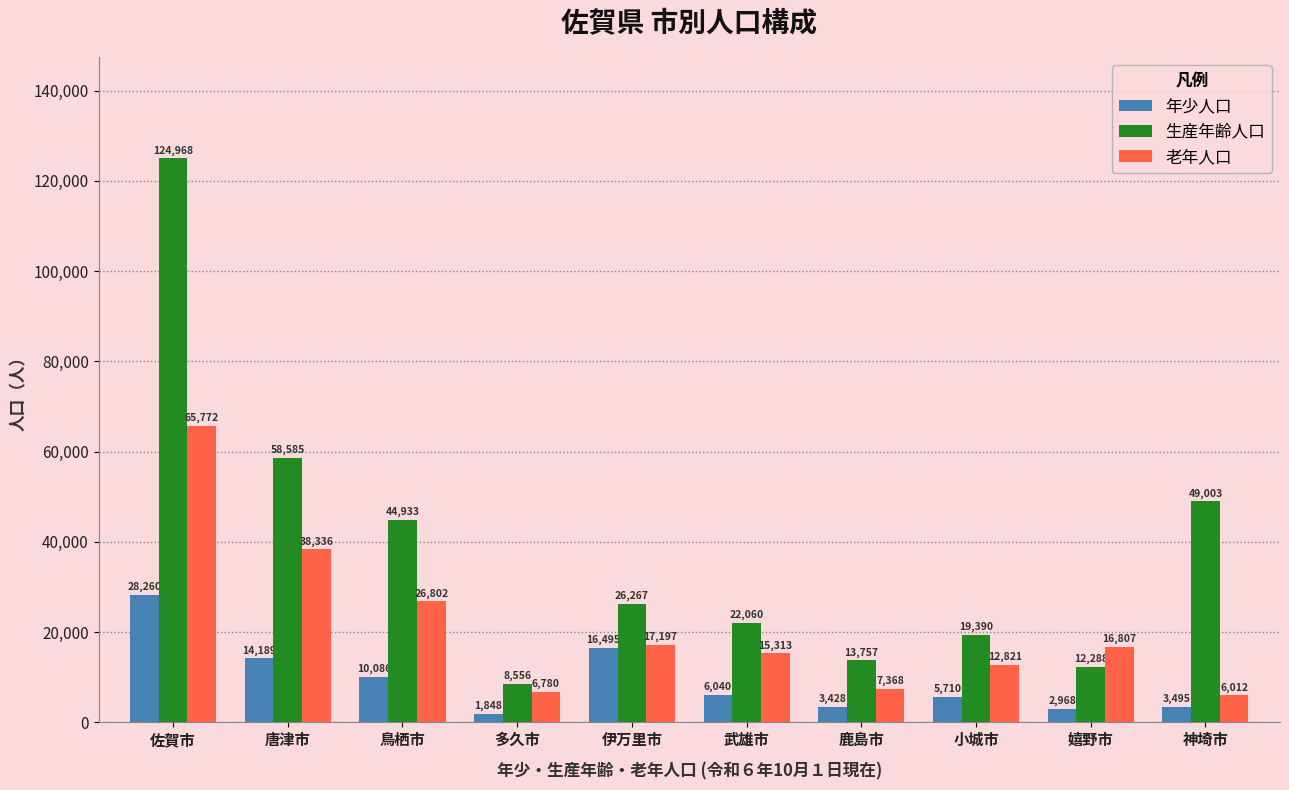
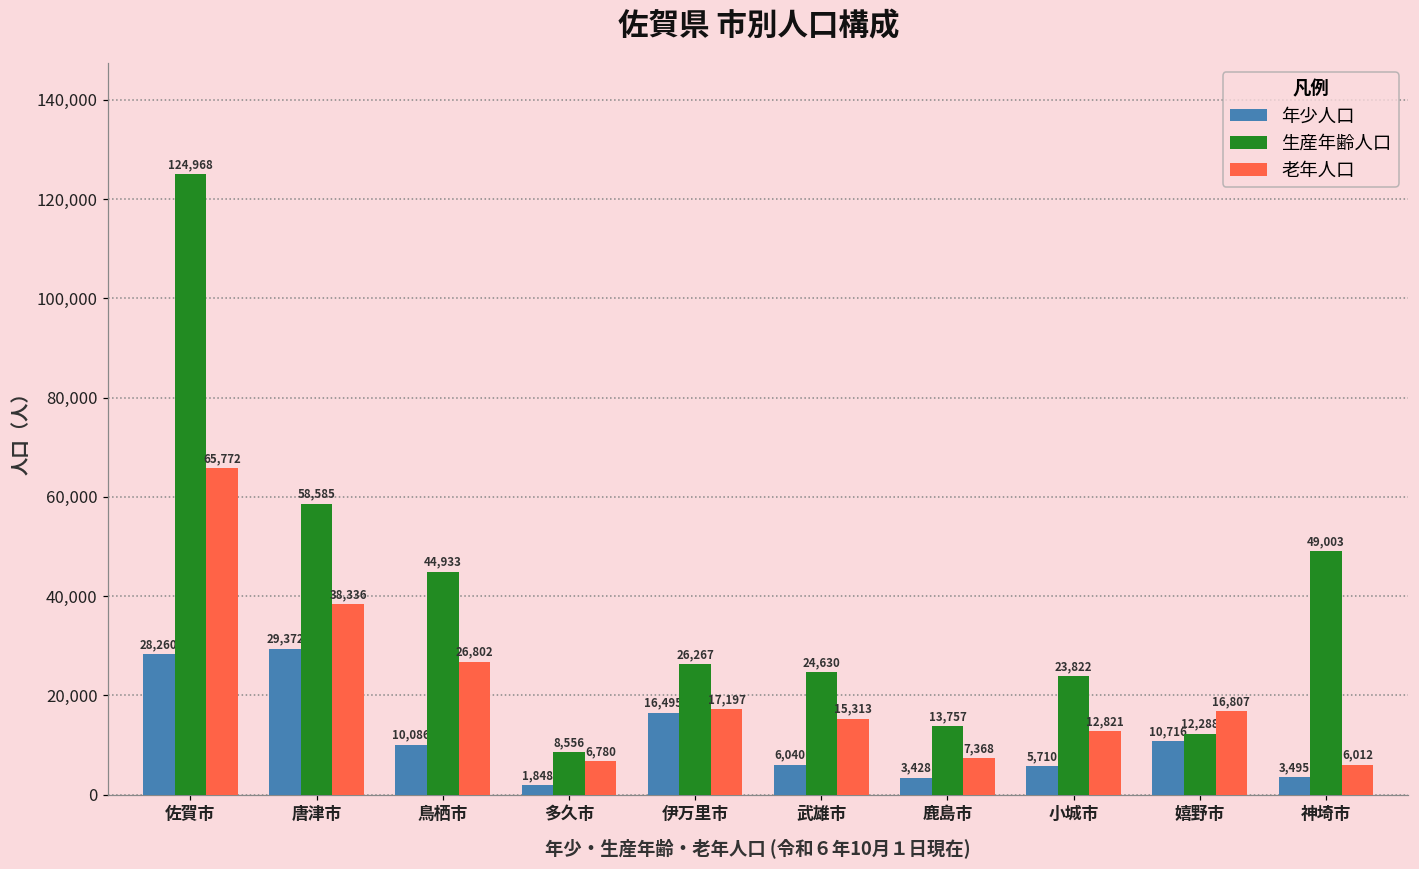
  {
    "年少人口": {
      "佐賀市": "28,260",
-     "唐津市": "14,189",
+     "唐津市": "29,372",
      "鳥栖市": "10,086",
      "多久市": "1,848",
      "伊万里市": "16,495",
      "武雄市": "6,040",
      "鹿島市": "3,428",
      "小城市": "5,710",
-     "嬉野市": "2,968",
+     "嬉野市": "10,716",
      "神埼市": "3,495"
    },
    "生産年齢人口": {
      "佐賀市": "124,968",
      "唐津市": "58,585",
      "鳥栖市": "44,933",
      "多久市": "8,556",
      "伊万里市": "26,267",
-     "武雄市": "22,060",
+     "武雄市": "24,630",
      "鹿島市": "13,757",
-     "小城市": "19,390",
+     "小城市": "23,822",
      "嬉野市": "12,288",
      "神埼市": "49,003"
    },
    "老年人口": {
      "佐賀市": "65,772",
      "唐津市": "38,336",
      "鳥栖市": "26,802",
      "多久市": "6,780",
      "伊万里市": "17,197",
      "武雄市": "15,313",
      "鹿島市": "7,368",
      "小城市": "12,821",
      "嬉野市": "16,807",
      "神埼市": "6,012"
    }
  }
